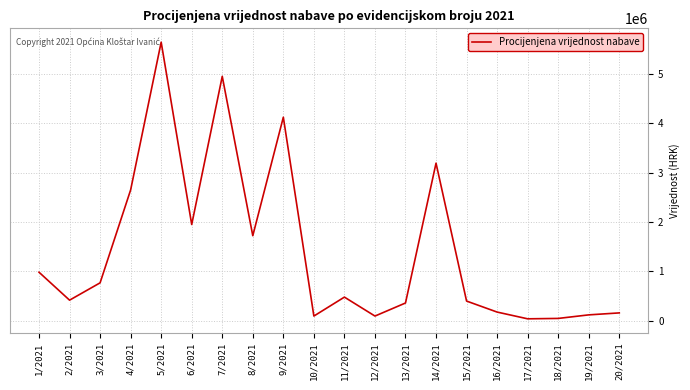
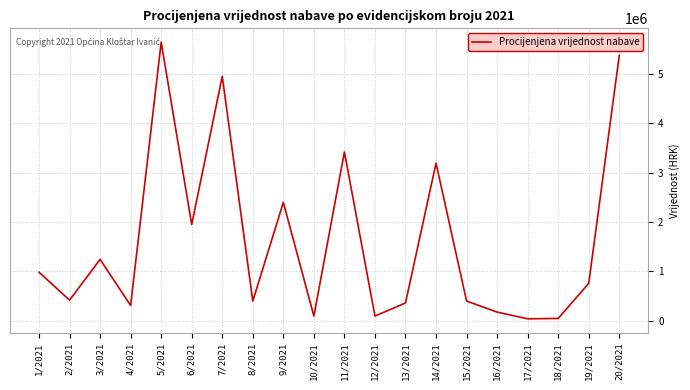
  {
    "1/2021": 1000000,
    "2/2021": 400000,
-   "3/2021": 800000,
-   "4/2021": 2700000,
+   "3/2021": 1200000,
+   "4/2021": 300000,
    "6/2021": 2000000,
    "7/2021": 5000000,
-   "8/2021": 1700000,
-   "9/2021": 4100000,
+   "8/2021": 400000,
+   "9/2021": 2400000,
    "10/2021": 100000,
-   "11/2021": 500000,
+   "11/2021": 3400000,
    "12/2021": 100000,
    "13/2021": 400000,
    "14/2021": 3200000,
    "15/2021": 400000,
    "16/2021": 200000,
    "17/2021": 0,
    "18/2021": 0,
-   "19/2021": 100000,
-   "20/2021": 200000
+   "19/2021": 800000,
+   "20/2021": 5400000
  }
